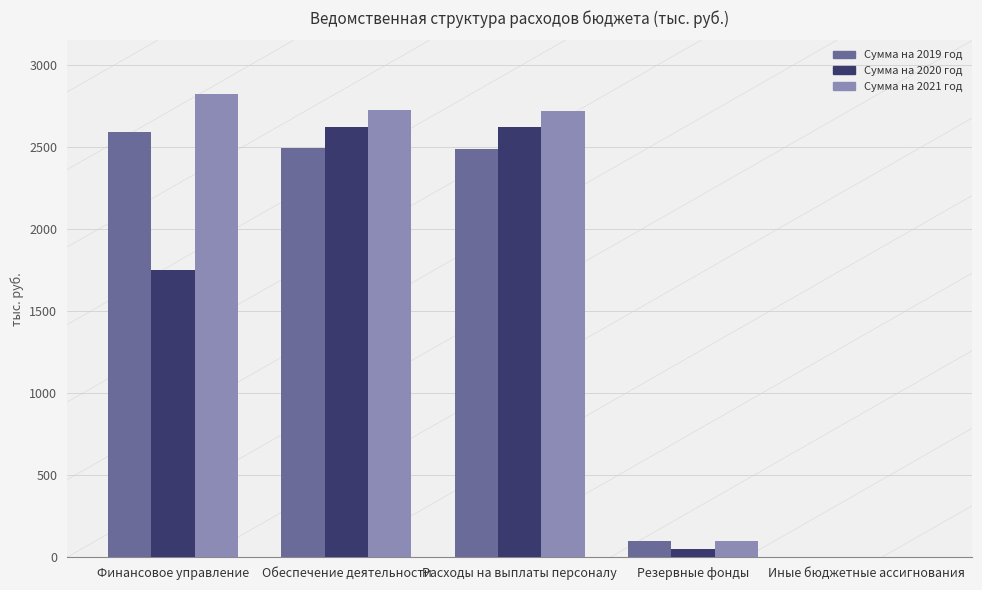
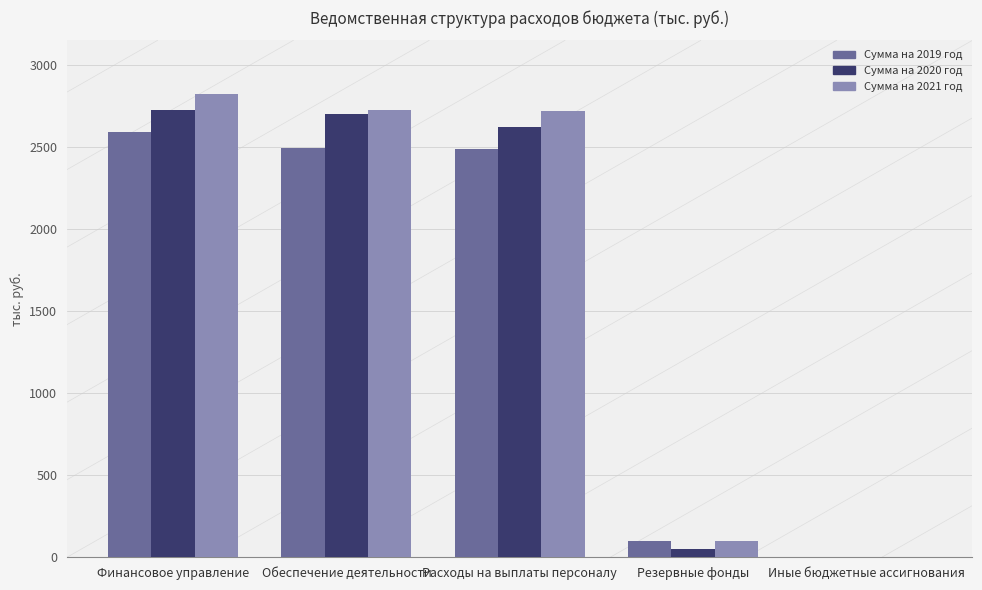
  {
    "Сумма на 2020 год": {
-     "Финансовое управление": 1750,
-     "Обеспечение деятельности": 2620,
+     "Финансовое управление": 2720,
+     "Обеспечение деятельности": 2700,
      "Расходы на выплаты персоналу": 2620,
      "Резервные фонды": 50
    }
  }
